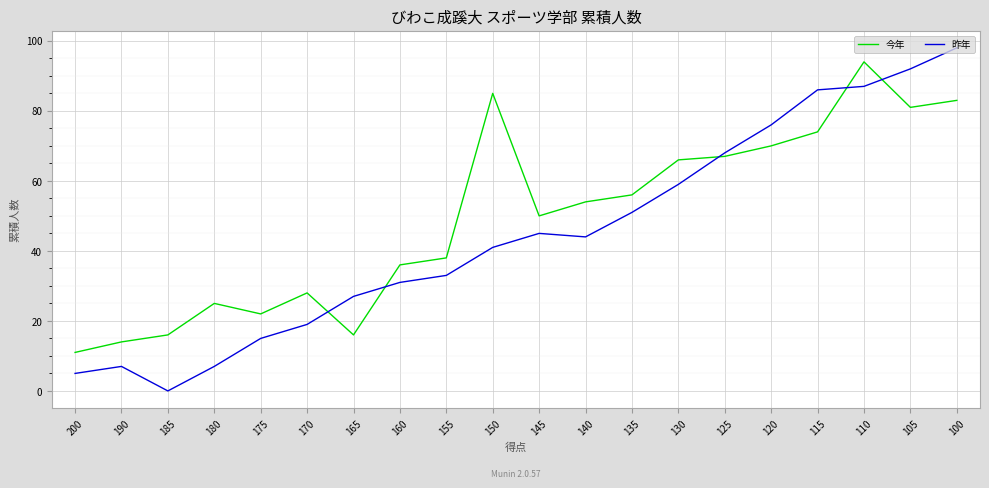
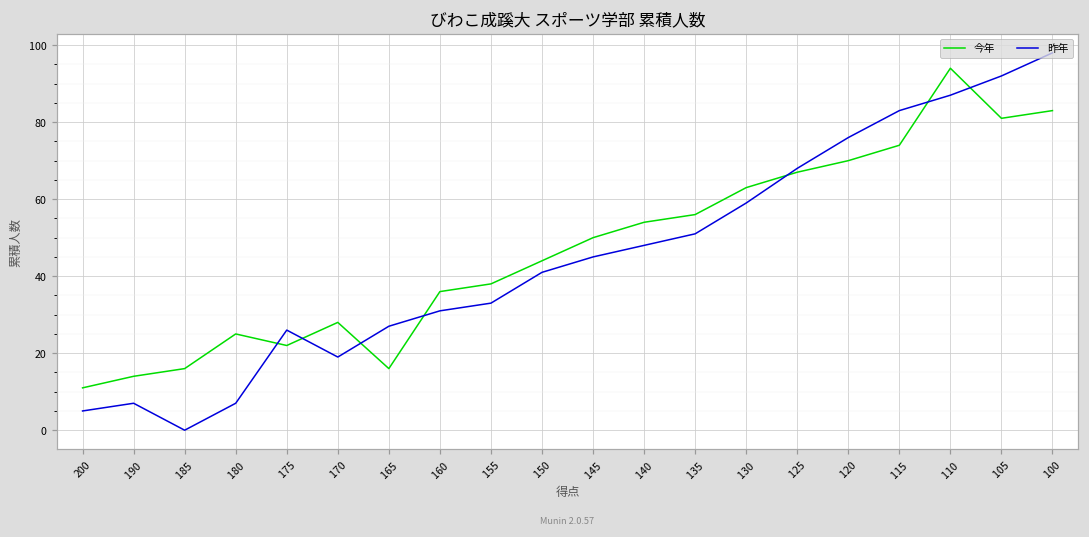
  {
    "今年": {
      "200": 11,
      "190": 14,
      "185": 16,
      "180": 25,
      "175": 22,
      "170": 28,
      "165": 16,
      "160": 36,
      "155": 38,
-     "150": 85,
+     "150": 44,
      "145": 50,
      "140": 54,
      "135": 56,
-     "130": 66,
+     "130": 63,
      "125": 67,
      "120": 70,
      "115": 74,
      "110": 94,
      "105": 81,
      "100": 83
    },
    "昨年": {
      "200": 5,
      "190": 7,
      "185": 0,
      "180": 7,
-     "175": 15,
+     "175": 26,
      "170": 19,
      "165": 27,
      "160": 31,
      "155": 33,
      "150": 41,
      "145": 45,
-     "140": 44,
+     "140": 48,
      "135": 51,
      "130": 59,
      "125": 68,
      "120": 76,
-     "115": 86,
+     "115": 83,
      "110": 87,
      "105": 92
    }
  }
